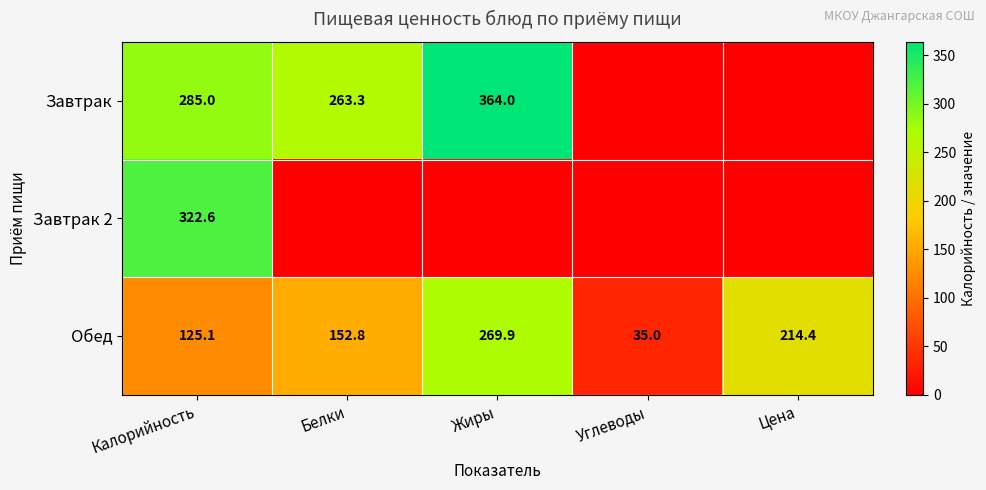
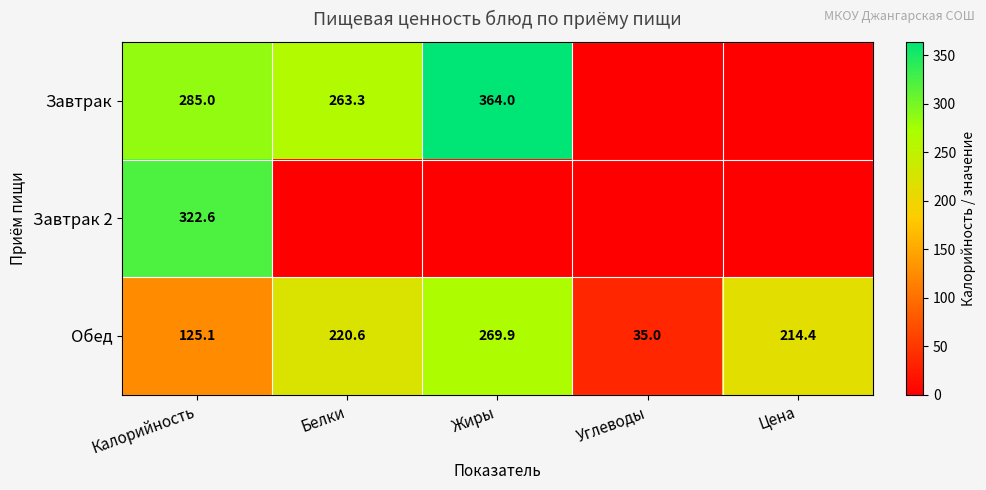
  {
    "Завтрак": {
      "Калорийность": 285.0,
      "Белки": 263.3,
      "Жиры": 364.0
    },
    "Завтрак 2": {
      "Калорийность": 322.6
    },
    "Обед": {
      "Калорийность": 125.1,
-     "Белки": 152.8,
+     "Белки": 220.6,
      "Жиры": 269.9,
      "Углеводы": 35.0,
      "Цена": 214.4
    }
  }
